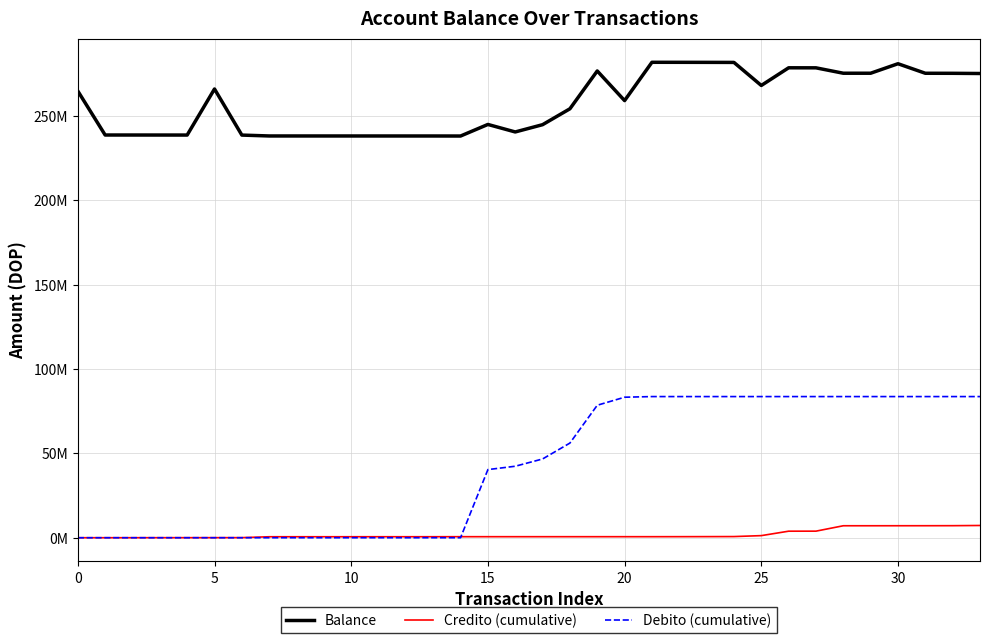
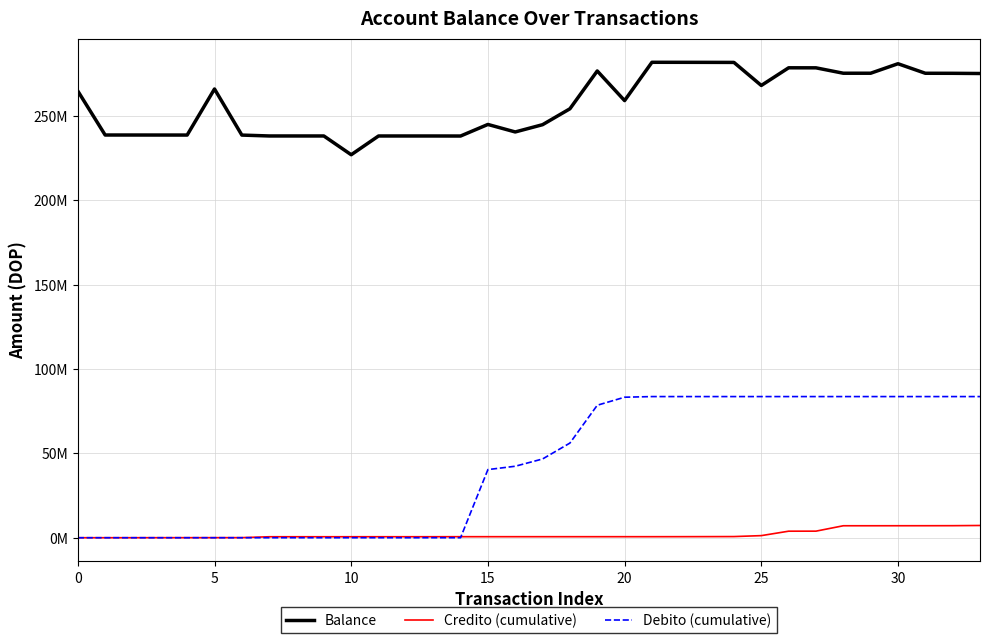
  {
    "Balance": {
      "0": 265000000,
      "5": 266000000,
-     "10": 238000000,
+     "10": 227000000,
      "15": 245000000,
      "20": 259000000,
      "25": 268000000,
      "30": 281000000
    },
    "Credito (cumulative)": {
      "15": 1000000,
      "20": 1000000,
      "25": 1000000,
      "30": 7000000
    },
    "Debito (cumulative)": {
      "15": 40000000,
      "20": 83000000,
      "25": 84000000,
      "30": 84000000
    }
  }
